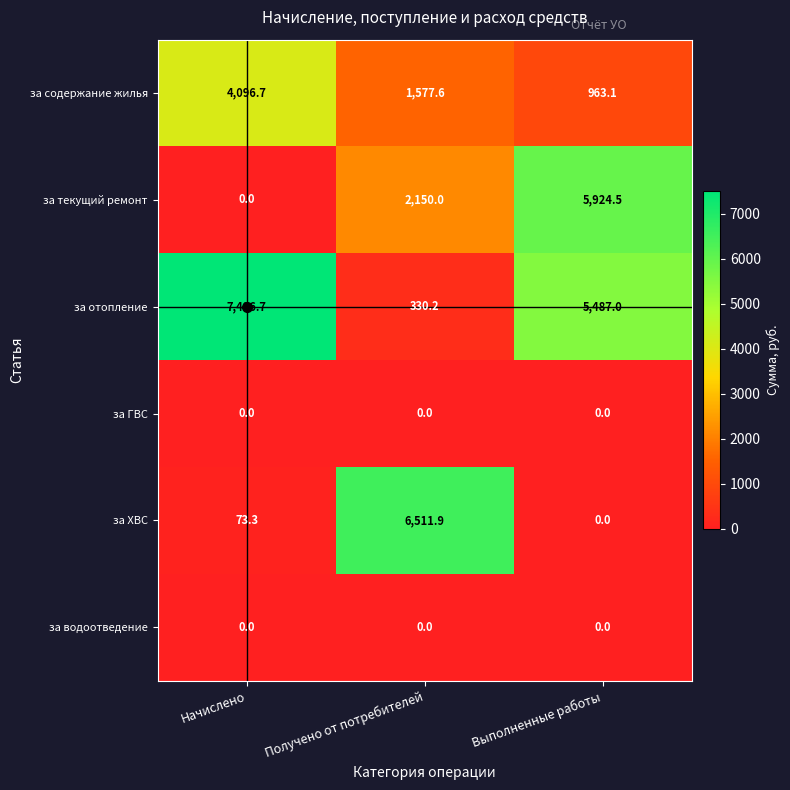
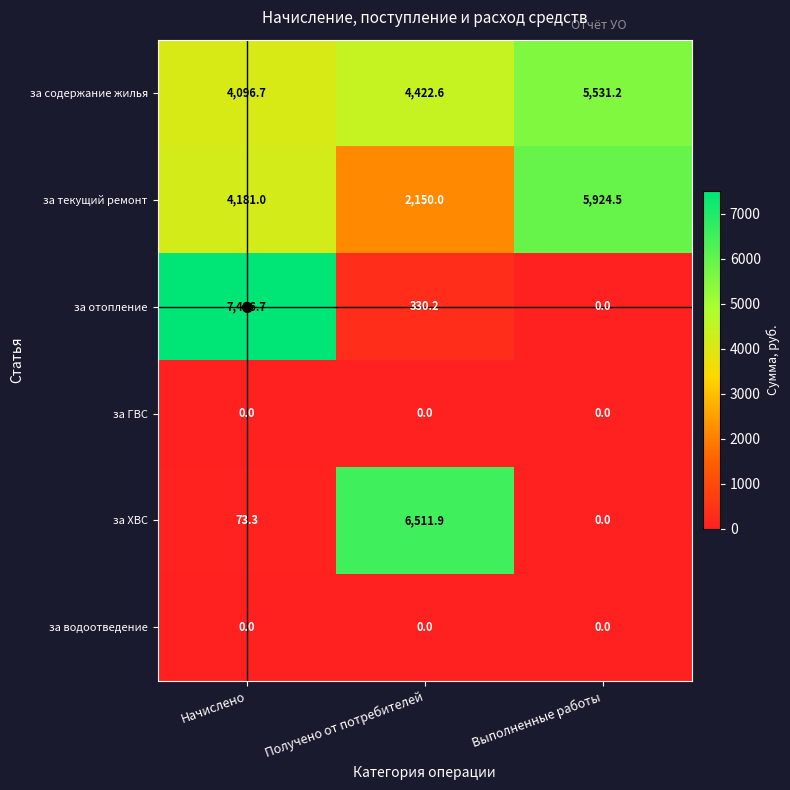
  {
    "за содержание жилья": {
      "Начислено": "4,096.7",
-     "Получено от потребителей": "1,577.6",
-     "Выполненные работы": "963.1"
+     "Получено от потребителей": "4,422.6",
+     "Выполненные работы": "5,531.2"
    },
    "за текущий ремонт": {
-     "Начислено": "0.0",
+     "Начислено": "4,181.0",
      "Получено от потребителей": "2,150.0",
      "Выполненные работы": "5,924.5"
    },
    "за отопление": {
      "Получено от потребителей": "330.2",
-     "Выполненные работы": "5,487.0"
+     "Выполненные работы": "0.0"
    },
    "за ГВС": {
      "Начислено": "0.0",
      "Получено от потребителей": "0.0",
      "Выполненные работы": "0.0"
    },
    "за ХВС": {
      "Начислено": "73.3",
      "Получено от потребителей": "6,511.9",
      "Выполненные работы": "0.0"
    },
    "за водоотведение": {
      "Начислено": "0.0",
      "Получено от потребителей": "0.0",
      "Выполненные работы": "0.0"
    }
  }
